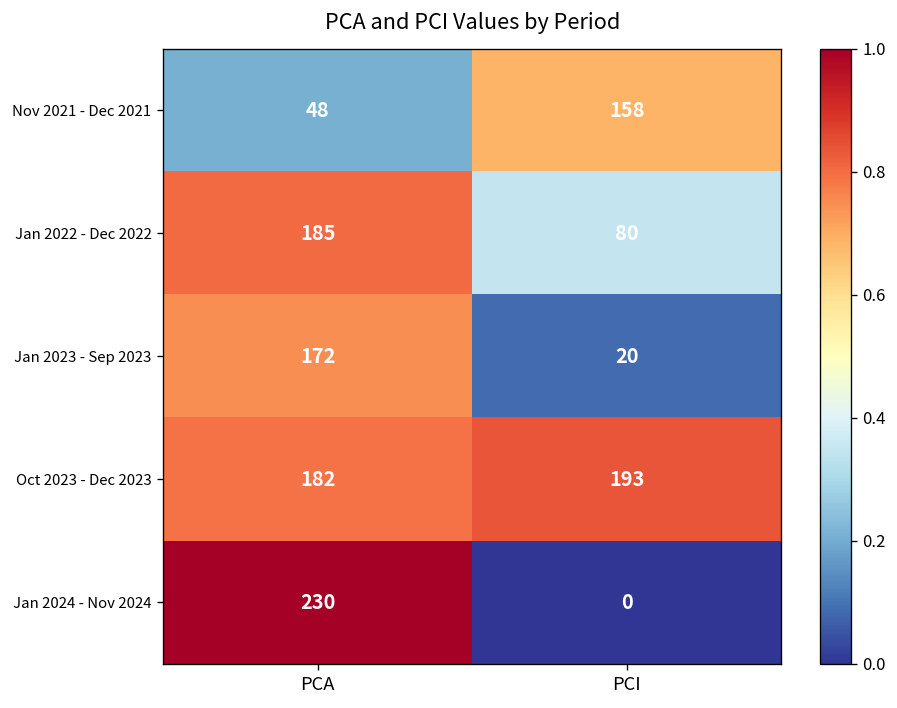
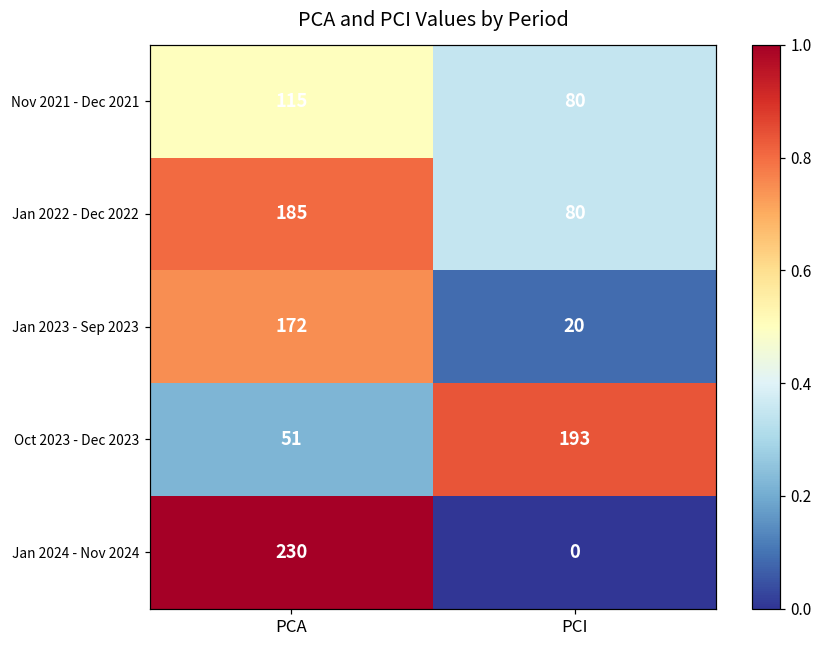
  {
    "Nov 2021 - Dec 2021": {
-     "PCA": 48,
-     "PCI": 158
+     "PCA": 115,
+     "PCI": 80
    },
    "Jan 2022 - Dec 2022": {
      "PCA": 185,
      "PCI": 80
    },
    "Jan 2023 - Sep 2023": {
      "PCA": 172,
      "PCI": 20
    },
    "Oct 2023 - Dec 2023": {
-     "PCA": 182,
+     "PCA": 51,
      "PCI": 193
    },
    "Jan 2024 - Nov 2024": {
      "PCA": 230,
      "PCI": 0
    }
  }
